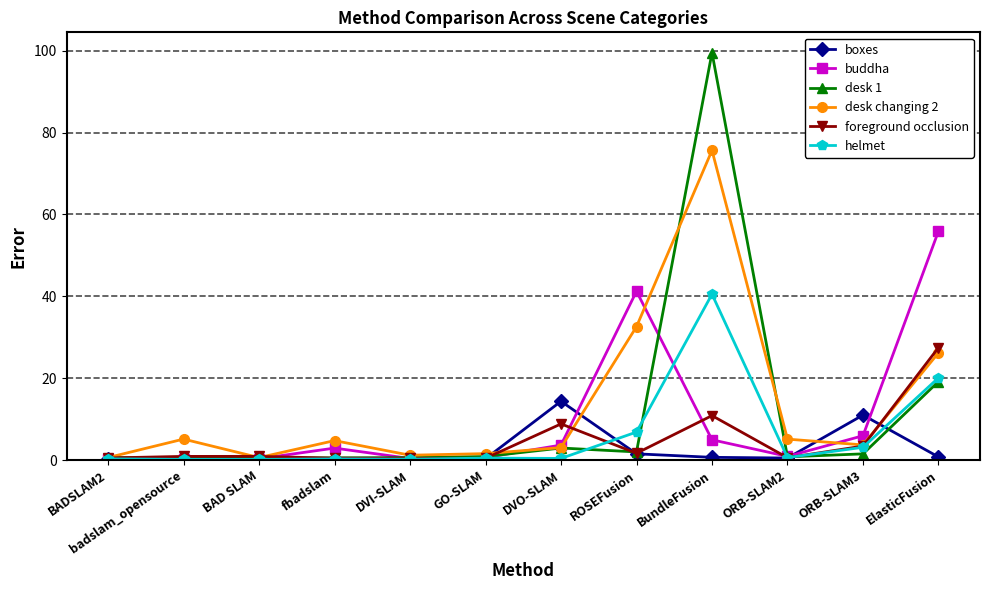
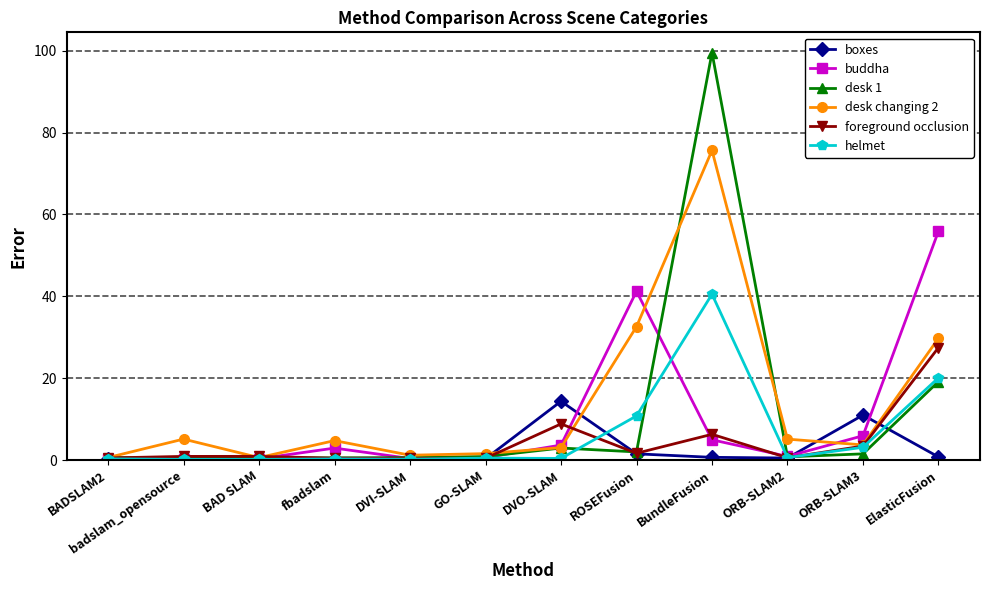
  {
    "boxes": {
      "DVO-SLAM": 14,
      "BundleFusion": 1,
      "ORB-SLAM3": 11,
      "ElasticFusion": 1
    },
    "buddha": {
      "fbadslam": 3,
      "ROSEFusion": 41,
      "BundleFusion": 5,
      "ORB-SLAM3": 6,
      "ElasticFusion": 56
    },
    "desk 1": {
      "BundleFusion": 100,
      "ORB-SLAM3": 2,
      "ElasticFusion": 19
    },
    "desk changing 2": {
      "badslam_opensource": 5,
      "fbadslam": 5,
      "GO-SLAM": 2,
      "ROSEFusion": 33,
      "BundleFusion": 76,
      "ORB-SLAM2": 5,
-     "ElasticFusion": 26
+     "ElasticFusion": 30
    },
    "foreground occlusion": {
      "DVO-SLAM": 9,
-     "BundleFusion": 11,
+     "BundleFusion": 6,
      "ElasticFusion": 27
    },
    "helmet": {
      "DVO-SLAM": 0,
-     "ROSEFusion": 7,
+     "ROSEFusion": 11,
      "BundleFusion": 41,
      "ElasticFusion": 20
    }
  }
